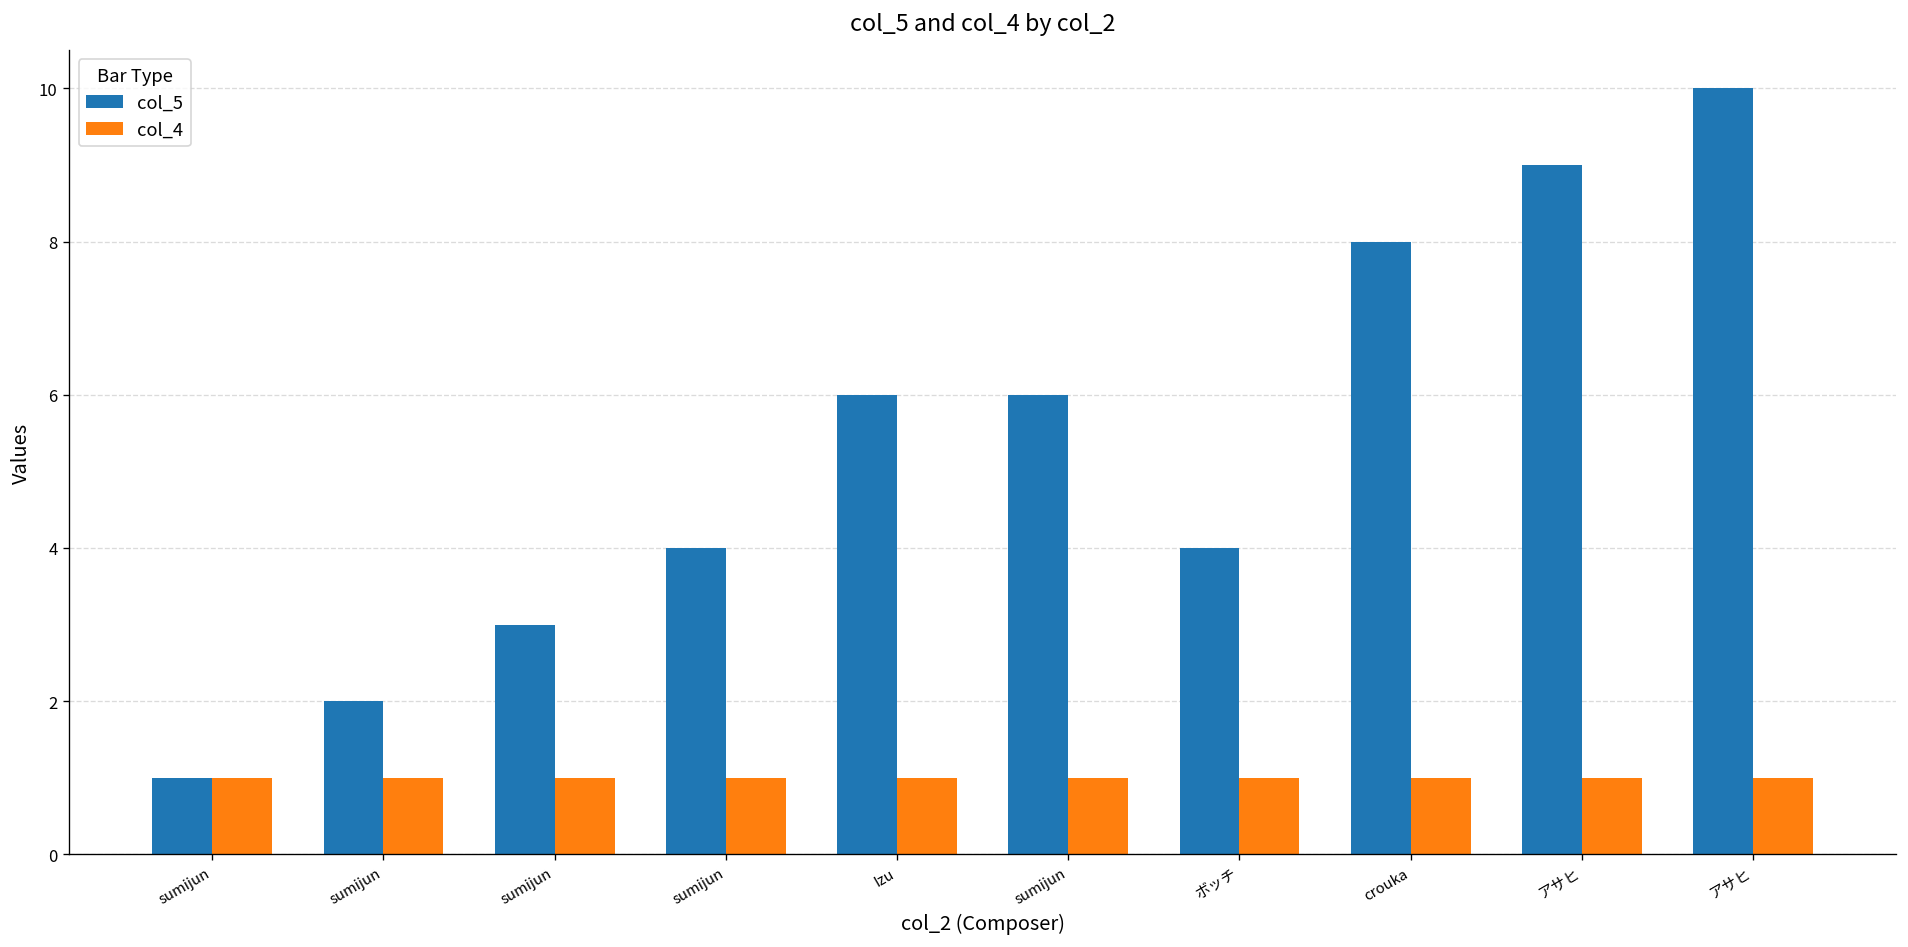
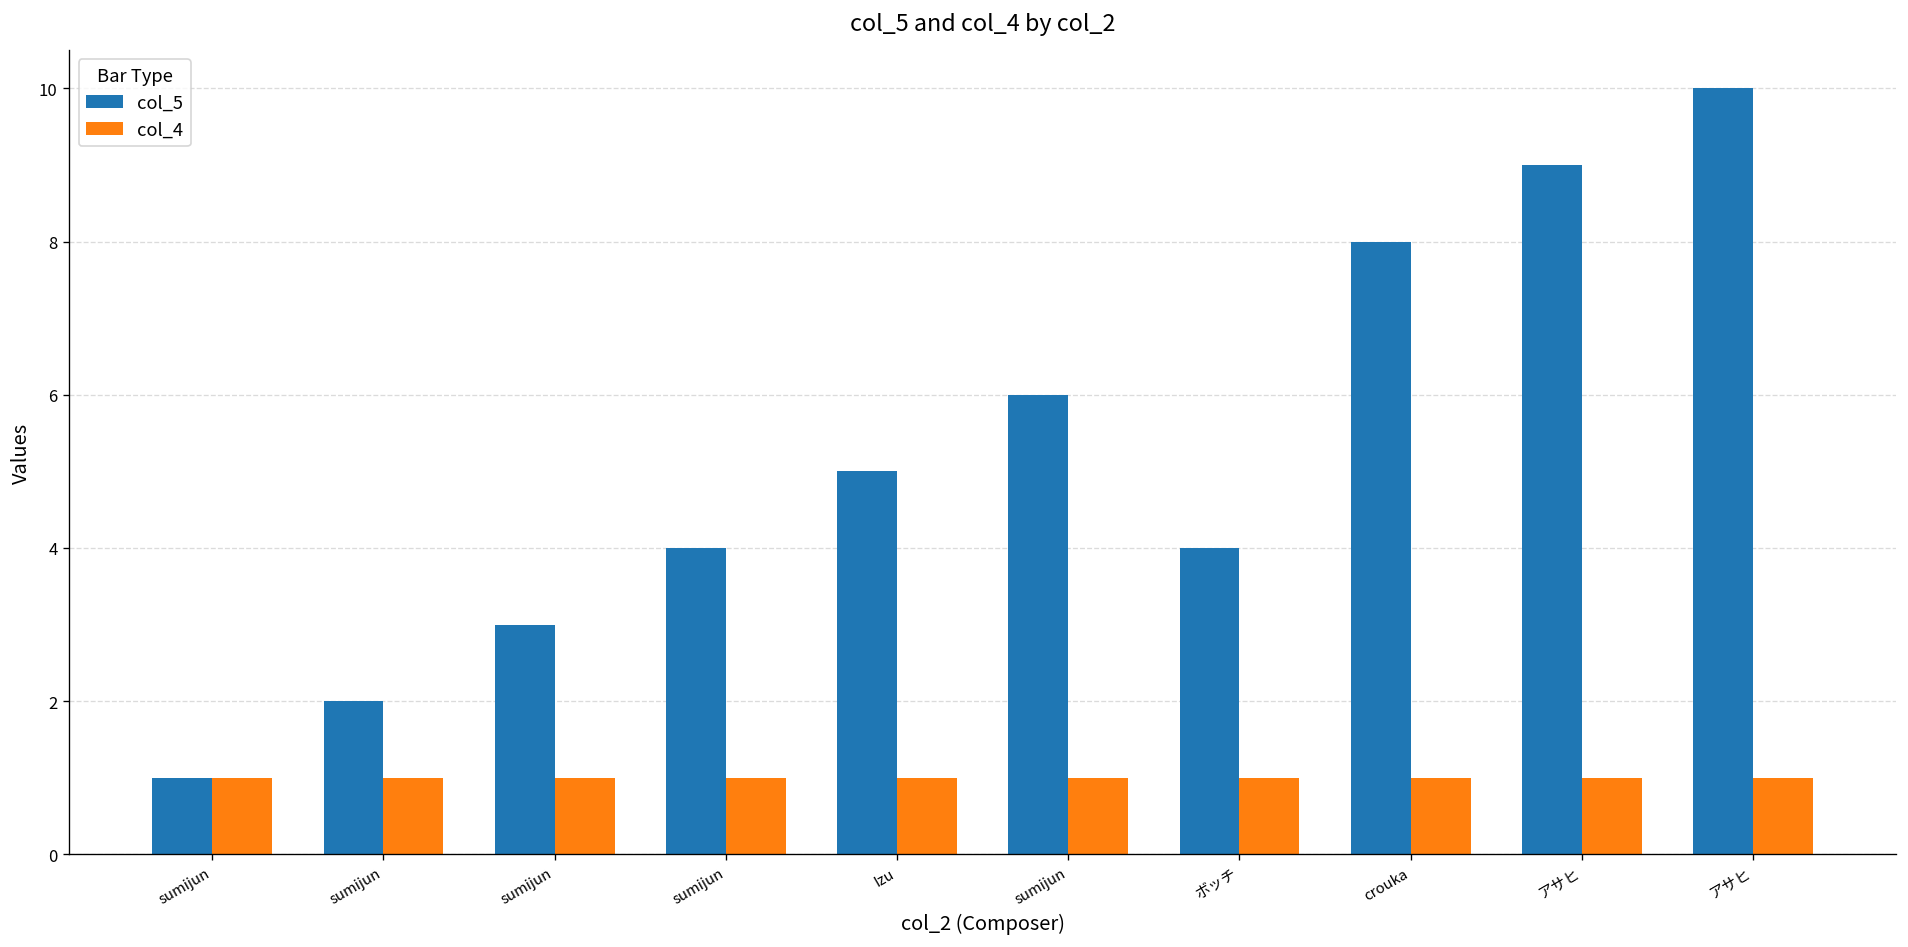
  {
    "col_5": {
-     "Izu": 6,
+     "Izu": 5,
      "ボッチ": 4,
      "crouka": 8
    },
    "col_4": {
      "Izu": 1,
      "ボッチ": 1,
      "crouka": 1
    }
  }
